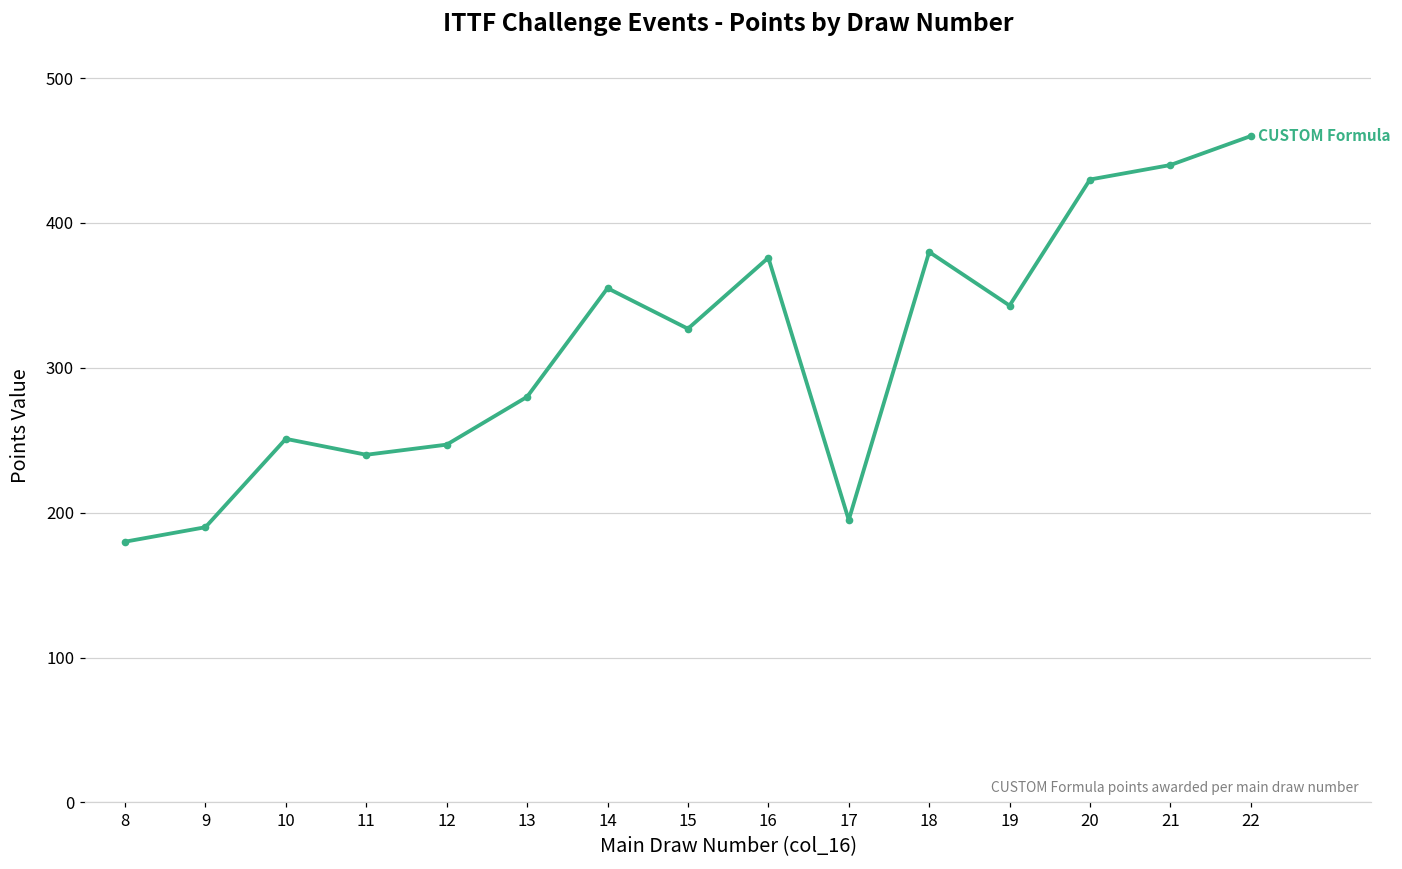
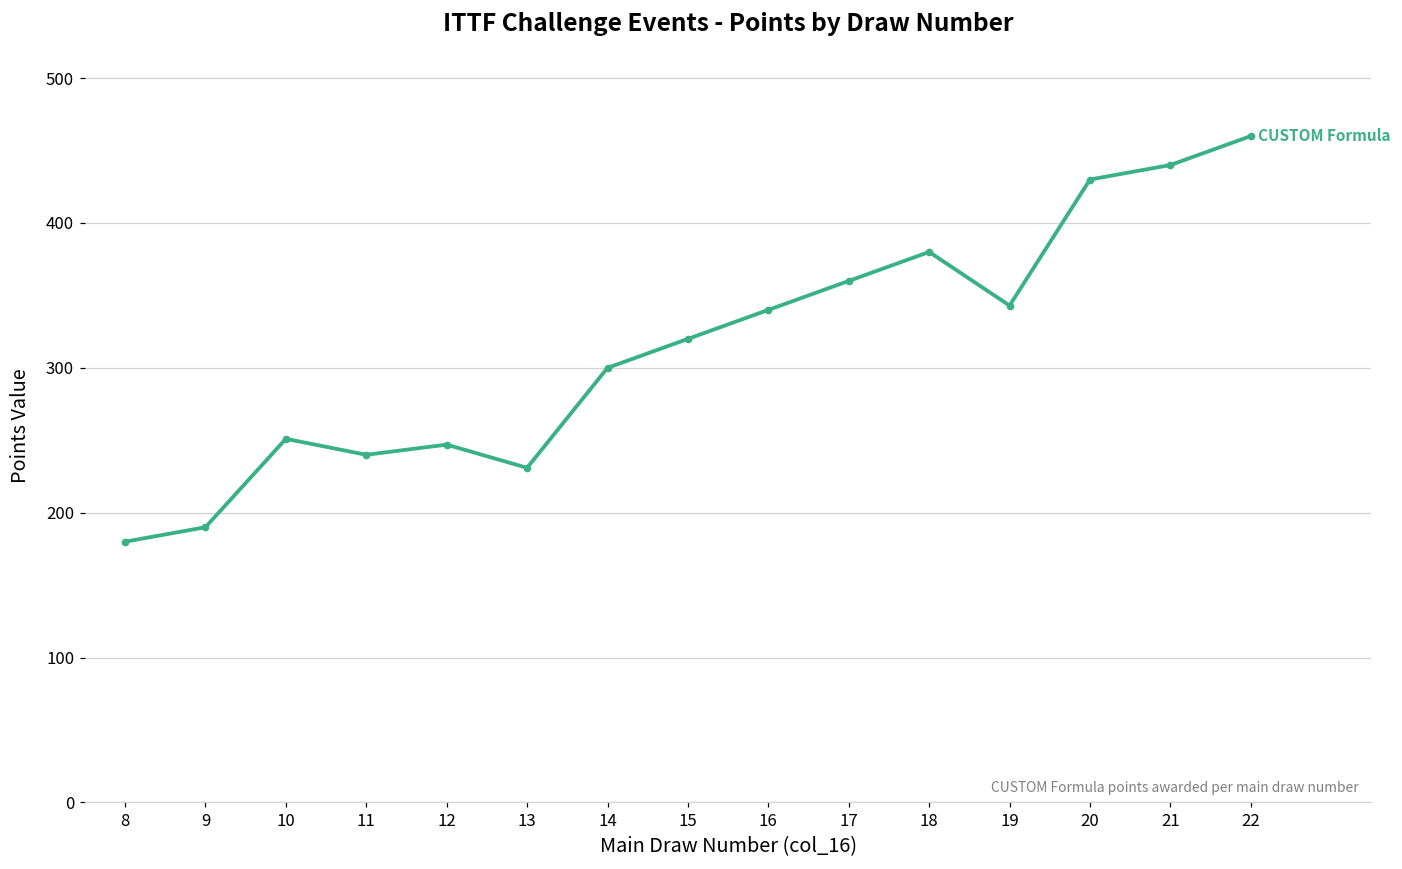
  {
    "8": 180,
    "9": 190,
    "10": 251,
    "11": 240,
    "12": 247,
-   "13": 280,
-   "14": 355,
-   "15": 327,
-   "16": 376,
-   "17": 195,
+   "13": 231,
+   "14": 300,
+   "15": 320,
+   "16": 340,
+   "17": 360,
    "18": 380,
    "19": 343,
    "20": 430,
    "21": 440,
    "22": 460
  }
